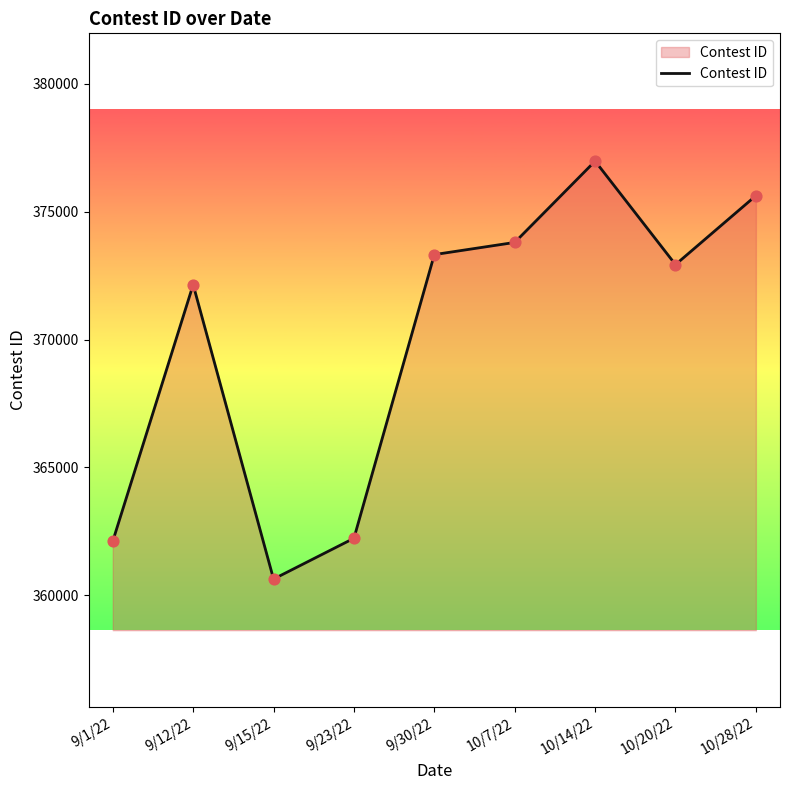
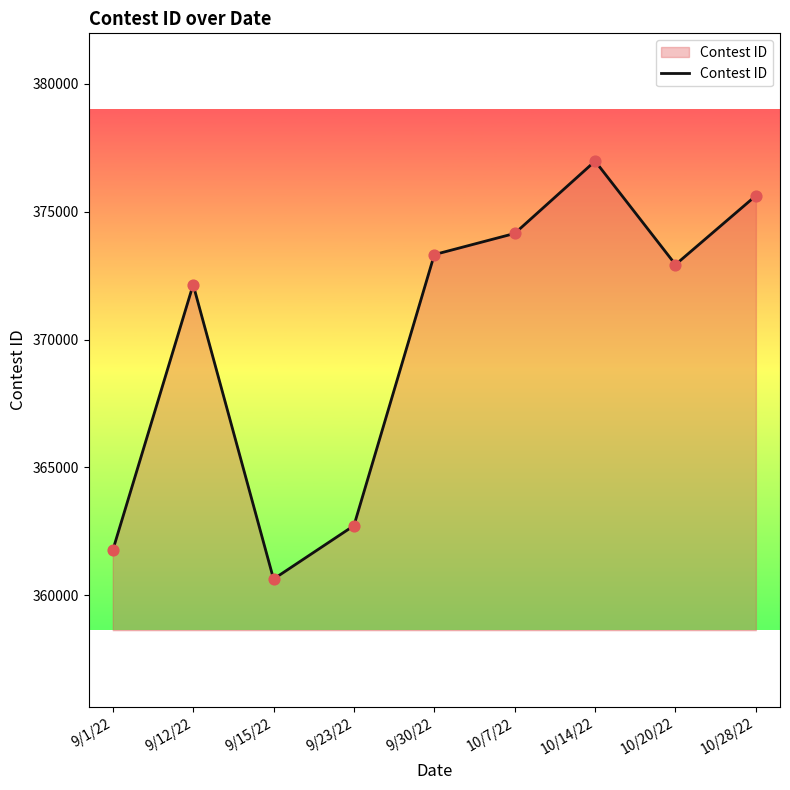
  {
-   "9/1/22": 362100,
+   "9/1/22": 361800,
    "9/12/22": 372100,
    "9/15/22": 360600,
-   "9/23/22": 362200,
+   "9/23/22": 362700,
    "9/30/22": 373300,
-   "10/7/22": 373800,
+   "10/7/22": 374200,
    "10/14/22": 377000,
    "10/20/22": 372900,
    "10/28/22": 375600
  }
